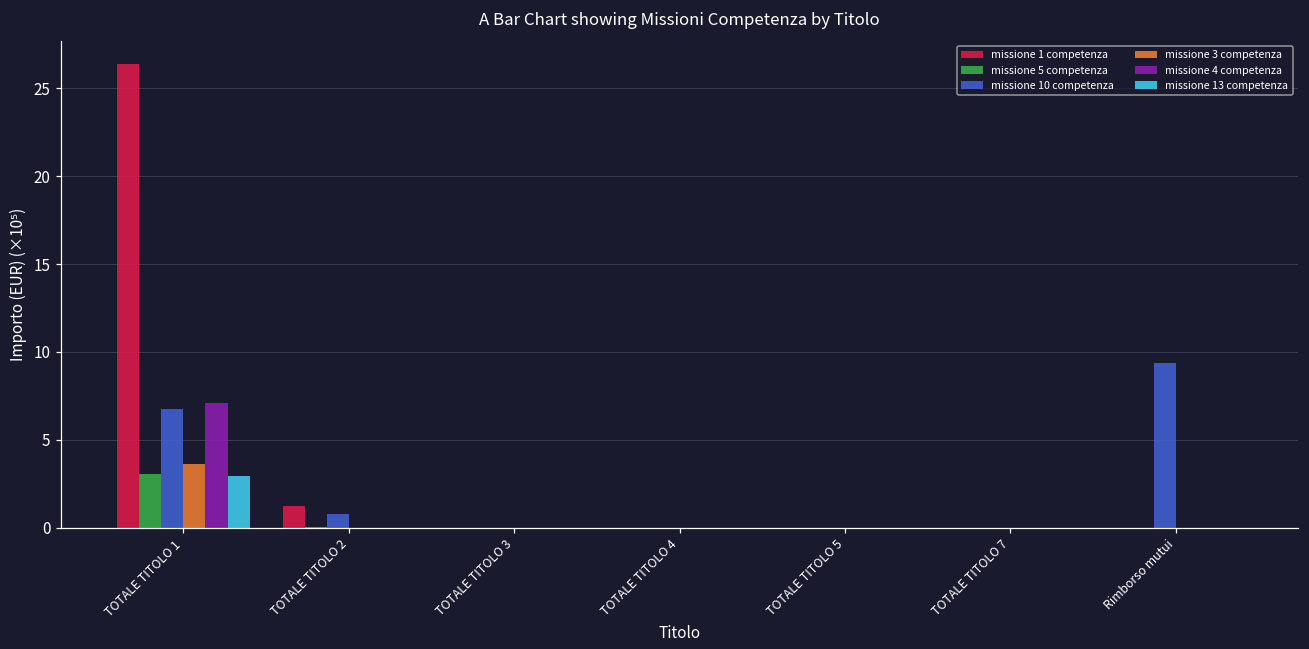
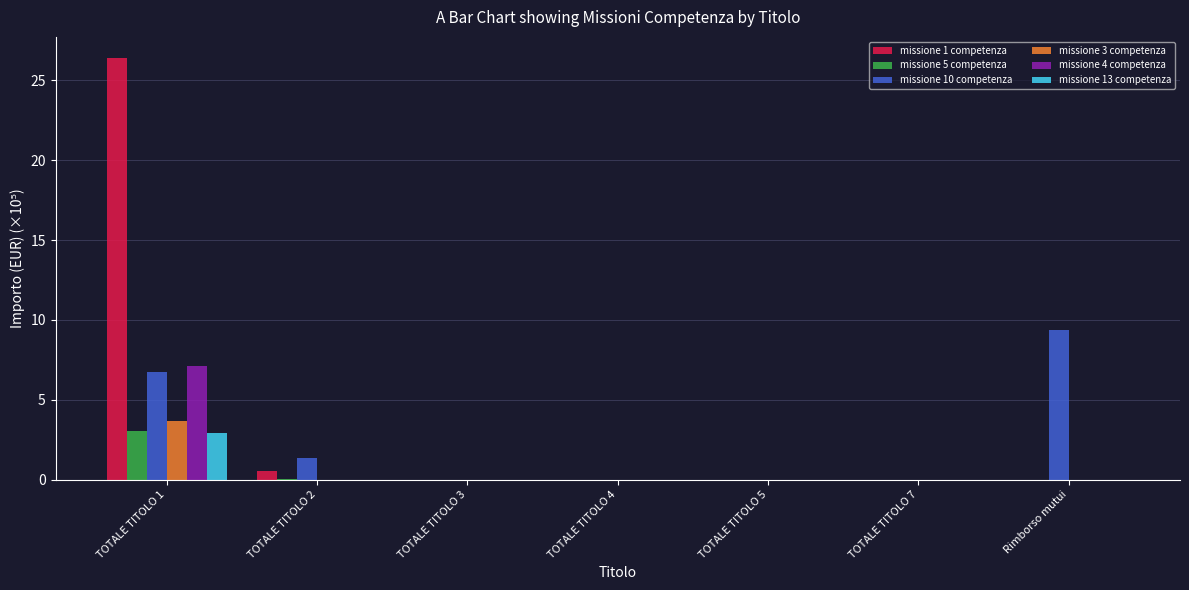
  {
    "missione 1 competenza": {
      "TOTALE TITOLO 1": 26.4,
-     "TOTALE TITOLO 2": 1.2,
+     "TOTALE TITOLO 2": 0.6,
      "TOTALE TITOLO 3": 0.0,
      "TOTALE TITOLO 4": 0.0,
      "TOTALE TITOLO 5": 0.0,
      "TOTALE TITOLO 7": 0.0,
      "Rimborso mutui": 0.0
    },
    "missione 5 competenza": {
      "TOTALE TITOLO 1": 3.1,
      "TOTALE TITOLO 3": 0.0,
      "TOTALE TITOLO 4": 0.0,
      "TOTALE TITOLO 5": 0.0,
      "TOTALE TITOLO 7": 0.0,
      "Rimborso mutui": 0.0
    },
    "missione 10 competenza": {
      "TOTALE TITOLO 1": 6.7,
-     "TOTALE TITOLO 2": 0.8,
+     "TOTALE TITOLO 2": 1.4,
      "TOTALE TITOLO 3": 0.0,
      "TOTALE TITOLO 4": 0.0,
      "TOTALE TITOLO 5": 0.0,
      "TOTALE TITOLO 7": 0.0,
      "Rimborso mutui": 9.3
    },
    "missione 3 competenza": {
      "TOTALE TITOLO 1": 3.6,
      "TOTALE TITOLO 2": 0.0,
      "TOTALE TITOLO 3": 0.0,
      "TOTALE TITOLO 4": 0.0,
      "TOTALE TITOLO 5": 0.0,
      "TOTALE TITOLO 7": 0.0,
      "Rimborso mutui": 0.0
    },
    "missione 4 competenza": {
      "TOTALE TITOLO 1": 7.1,
      "TOTALE TITOLO 2": 0.0,
      "TOTALE TITOLO 3": 0.0,
      "TOTALE TITOLO 4": 0.0,
      "TOTALE TITOLO 5": 0.0,
      "TOTALE TITOLO 7": 0.0,
      "Rimborso mutui": 0.0
    },
    "missione 13 competenza": {
      "TOTALE TITOLO 1": 2.9,
      "TOTALE TITOLO 2": 0.0,
      "TOTALE TITOLO 3": 0.0,
      "TOTALE TITOLO 4": 0.0,
      "TOTALE TITOLO 5": 0.0,
      "TOTALE TITOLO 7": 0.0,
      "Rimborso mutui": 0.0
    }
  }
